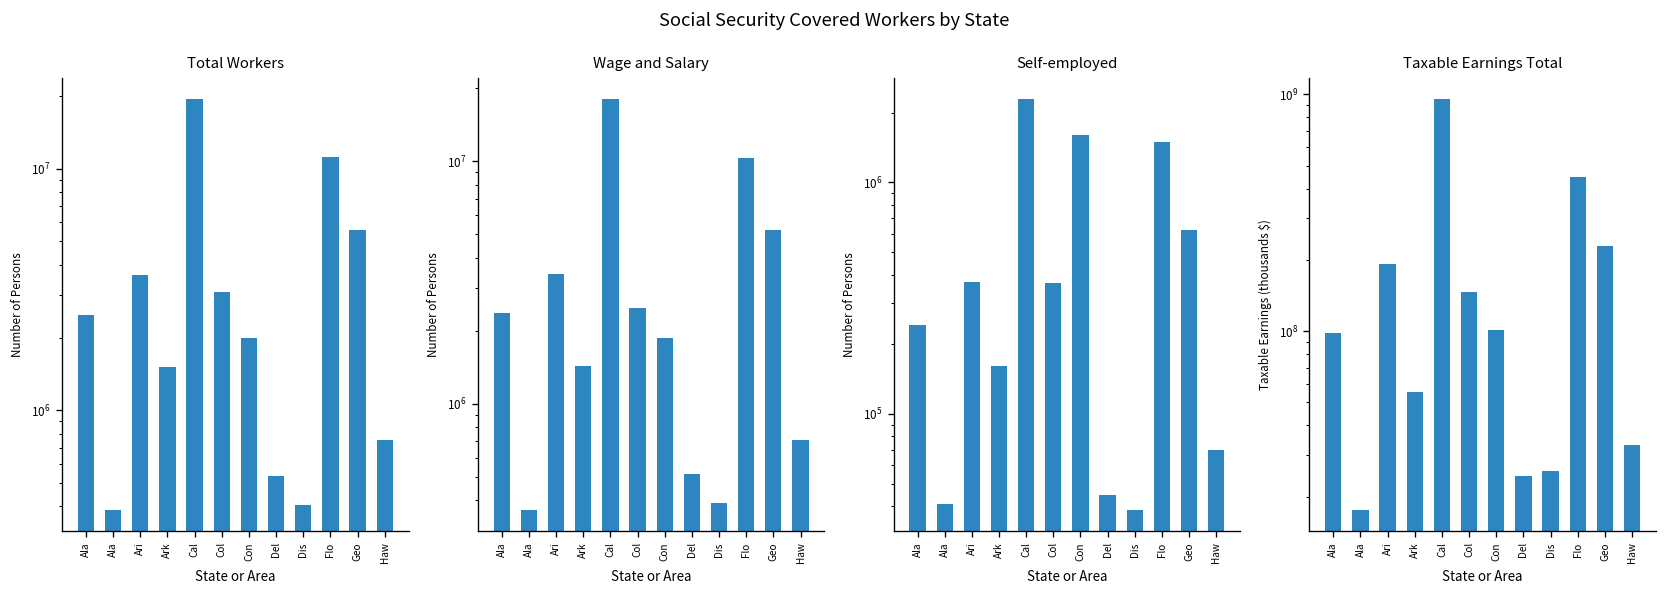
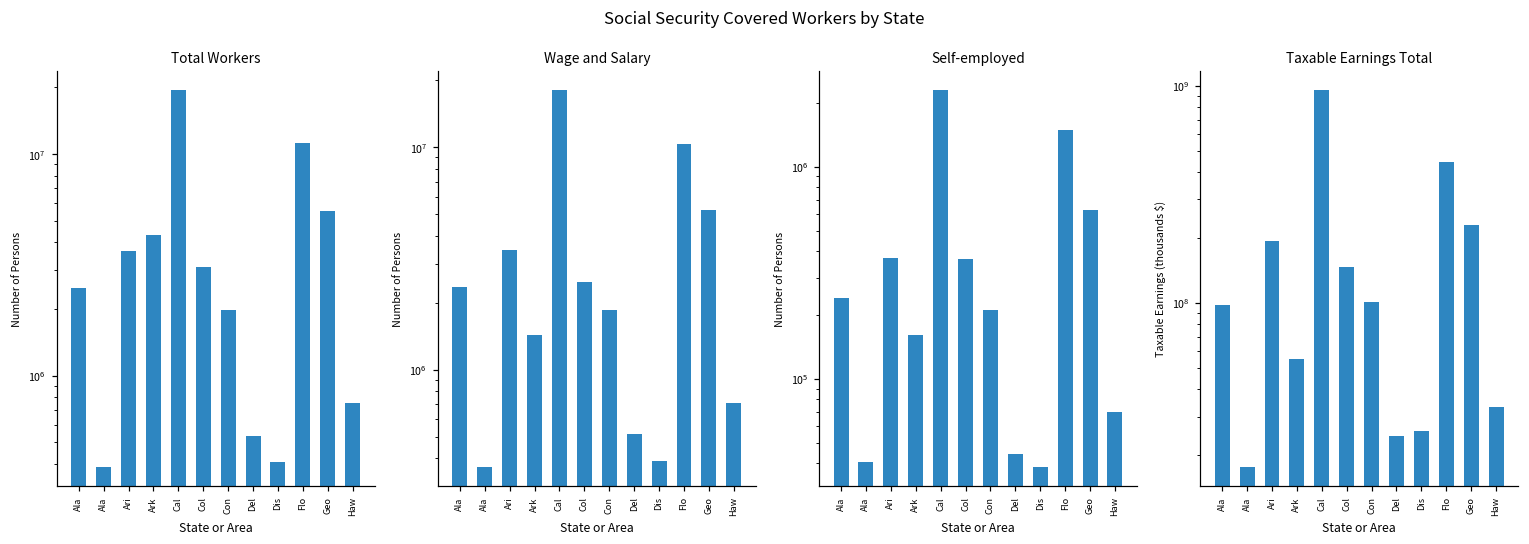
  {
    "Total Workers": {
      "Ari": 3600000,
-     "Ark": 1500000,
+     "Ark": 4300000,
      "Cal": 19000000,
      "Col": 3100000,
      "Con": 2000000,
      "Del": 540000,
      "Dis": 410000,
      "Flo": 11000000,
      "Geo": 5600000,
      "Haw": 750000
    },
    "Wage and Salary": {
      "Ari": 3400000,
      "Ark": 1400000,
      "Cal": 18000000,
      "Col": 2500000,
      "Con": 1900000,
      "Del": 510000,
      "Dis": 390000,
      "Flo": 10000000,
      "Geo": 5200000,
      "Haw": 710000
    },
    "Self-employed": {
      "Ari": 370000,
      "Ark": 160000,
      "Cal": 2300000,
      "Col": 370000,
-     "Con": 1600000,
+     "Con": 210000,
      "Del": 44000,
      "Dis": 38000,
      "Flo": 1500000,
      "Geo": 630000,
      "Haw": 70000
    },
    "Taxable Earnings Total": {
      "Ari": 190000000,
      "Ark": 55000000,
      "Cal": 1000000000,
      "Col": 150000000,
      "Con": 100000000,
      "Del": 24000000,
      "Dis": 26000000,
      "Flo": 450000000,
      "Geo": 230000000,
      "Haw": 33000000
    }
  }
